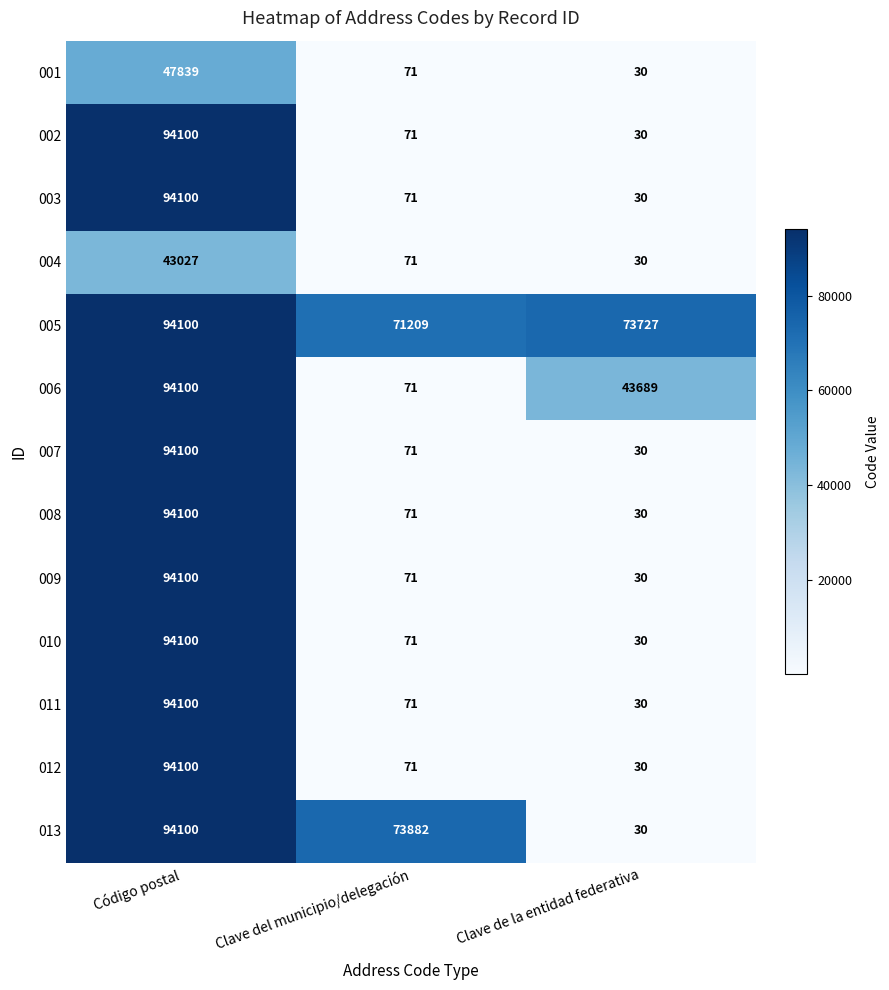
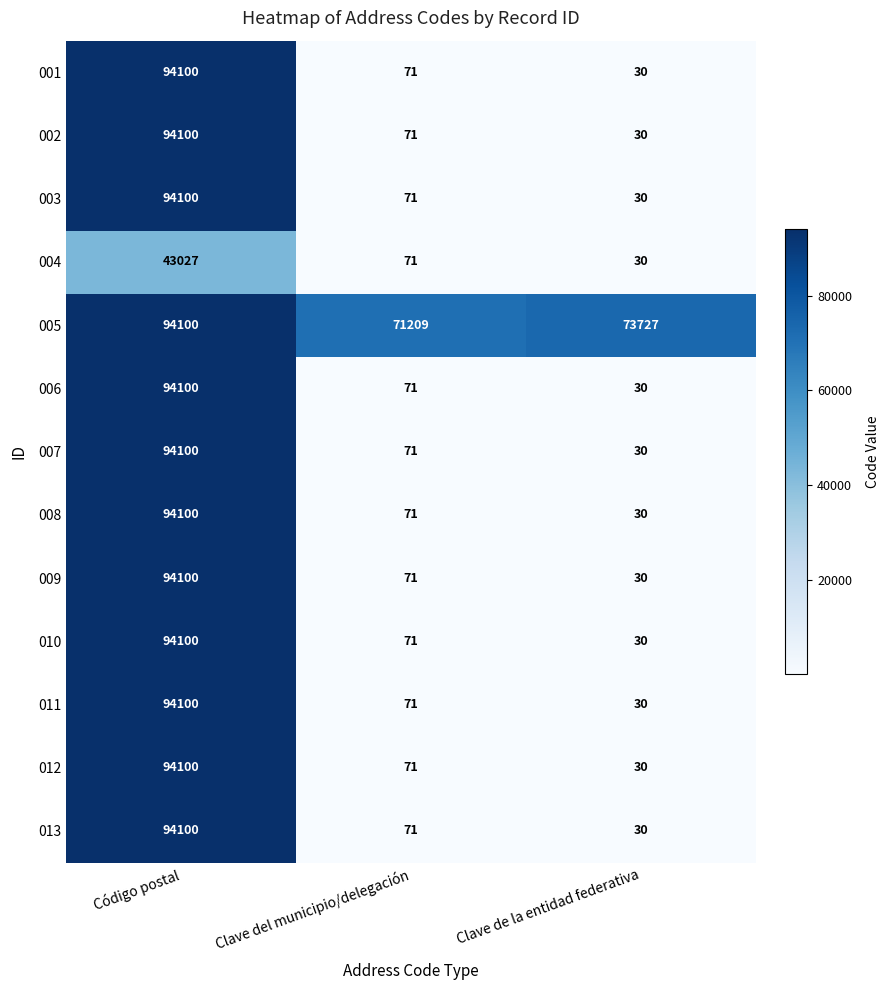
  {
    "001": {
-     "Código postal": 47839,
+     "Código postal": 94100,
      "Clave del municipio/delegación": 71,
      "Clave de la entidad federativa": 30
    },
    "002": {
      "Código postal": 94100,
      "Clave del municipio/delegación": 71,
      "Clave de la entidad federativa": 30
    },
    "003": {
      "Código postal": 94100,
      "Clave del municipio/delegación": 71,
      "Clave de la entidad federativa": 30
    },
    "004": {
      "Código postal": 43027,
      "Clave del municipio/delegación": 71,
      "Clave de la entidad federativa": 30
    },
    "005": {
      "Código postal": 94100,
      "Clave del municipio/delegación": 71209,
      "Clave de la entidad federativa": 73727
    },
    "006": {
      "Código postal": 94100,
      "Clave del municipio/delegación": 71,
-     "Clave de la entidad federativa": 43689
+     "Clave de la entidad federativa": 30
    },
    "007": {
      "Código postal": 94100,
      "Clave del municipio/delegación": 71,
      "Clave de la entidad federativa": 30
    },
    "008": {
      "Código postal": 94100,
      "Clave del municipio/delegación": 71,
      "Clave de la entidad federativa": 30
    },
    "009": {
      "Código postal": 94100,
      "Clave del municipio/delegación": 71,
      "Clave de la entidad federativa": 30
    },
    "010": {
      "Código postal": 94100,
      "Clave del municipio/delegación": 71,
      "Clave de la entidad federativa": 30
    },
    "011": {
      "Código postal": 94100,
      "Clave del municipio/delegación": 71,
      "Clave de la entidad federativa": 30
    },
    "012": {
      "Código postal": 94100,
      "Clave del municipio/delegación": 71,
      "Clave de la entidad federativa": 30
    },
    "013": {
      "Código postal": 94100,
-     "Clave del municipio/delegación": 73882,
+     "Clave del municipio/delegación": 71,
      "Clave de la entidad federativa": 30
    }
  }
